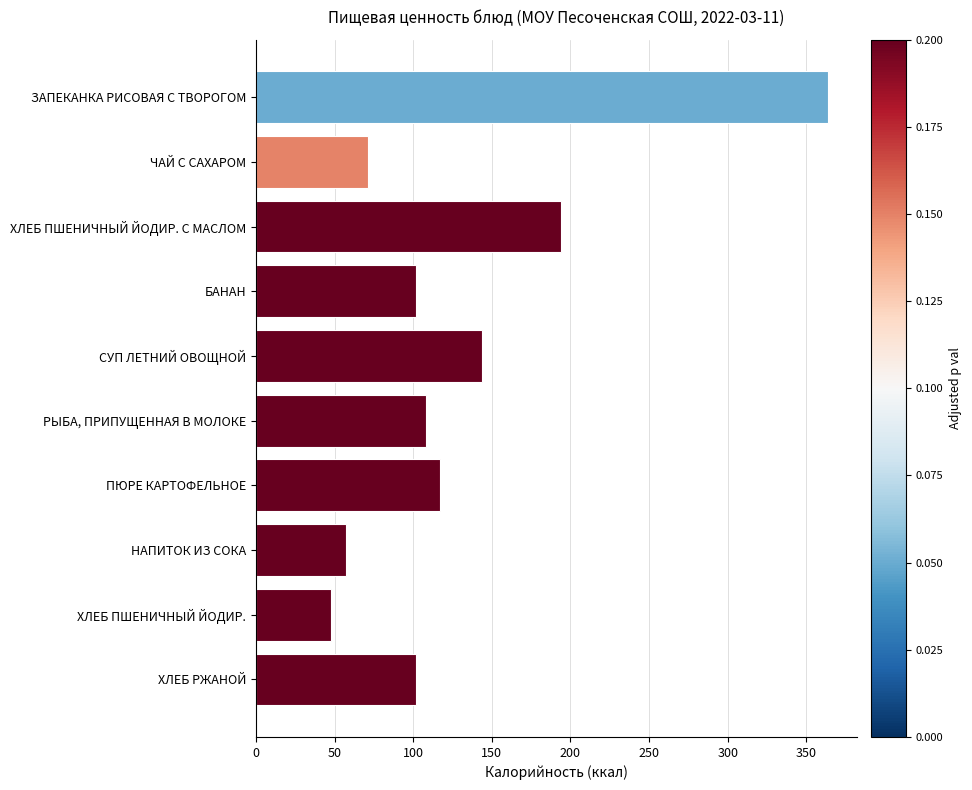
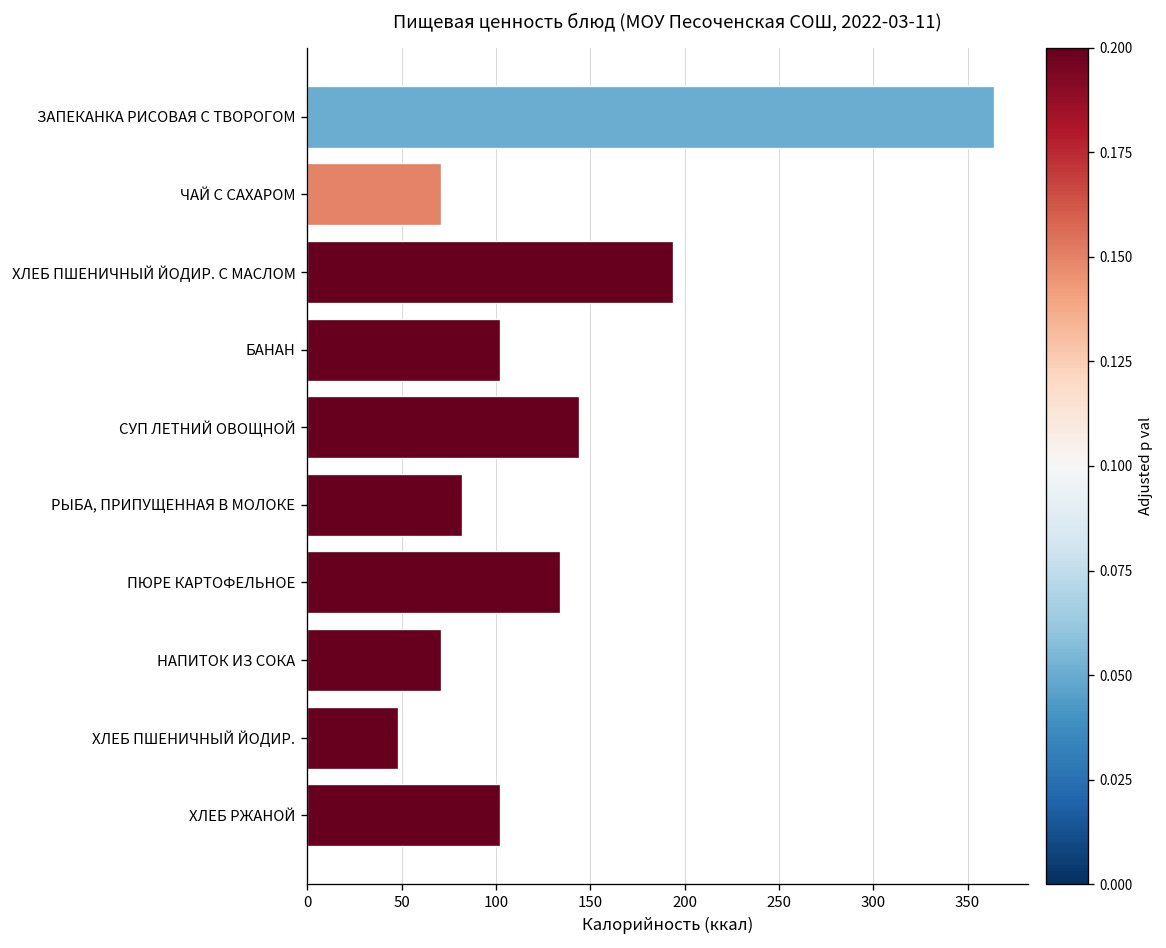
  {
    "ЗАПЕКАНКА РИСОВАЯ С ТВОРОГОМ": 364,
    "ЧАЙ С САХАРОМ": 71,
    "ХЛЕБ ПШЕНИЧНЫЙ ЙОДИР. С МАСЛОМ": 194,
    "БАНАН": 102,
    "СУП ЛЕТНИЙ ОВОЩНОЙ": 144,
-   "РЫБА, ПРИПУЩЕННАЯ В МОЛОКЕ": 108,
-   "ПЮРЕ КАРТОФЕЛЬНОЕ": 117,
-   "НАПИТОК ИЗ СОКА": 57,
+   "РЫБА, ПРИПУЩЕННАЯ В МОЛОКЕ": 82,
+   "ПЮРЕ КАРТОФЕЛЬНОЕ": 134,
+   "НАПИТОК ИЗ СОКА": 71,
    "ХЛЕБ ПШЕНИЧНЫЙ ЙОДИР.": 48,
    "ХЛЕБ РЖАНОЙ": 102
  }
